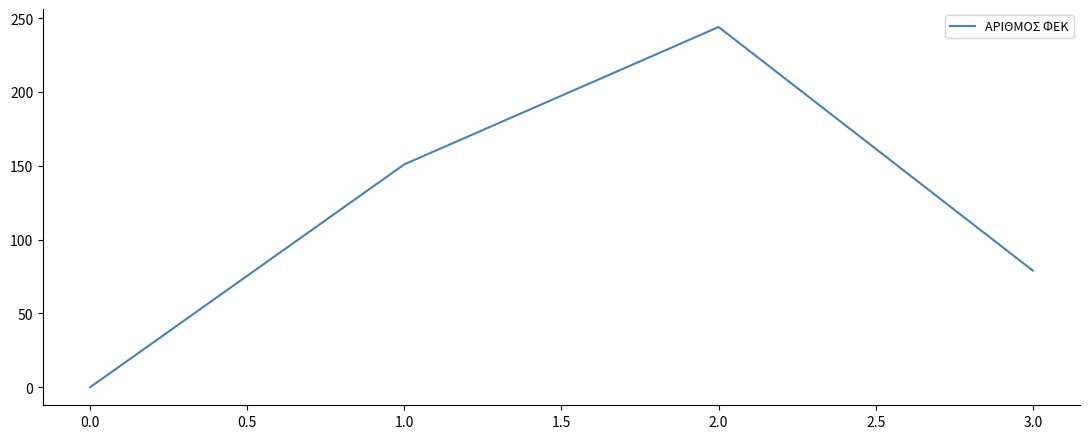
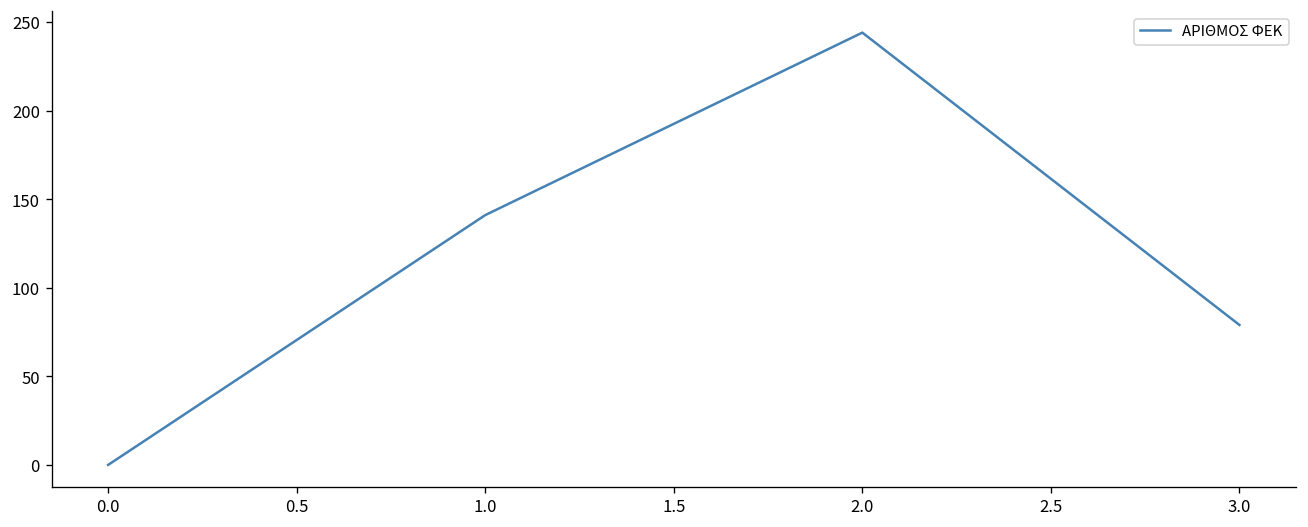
  {
    "0.0": 0,
-   "1.0": 151,
+   "1.0": 141,
    "2.0": 244,
    "3.0": 79
  }
